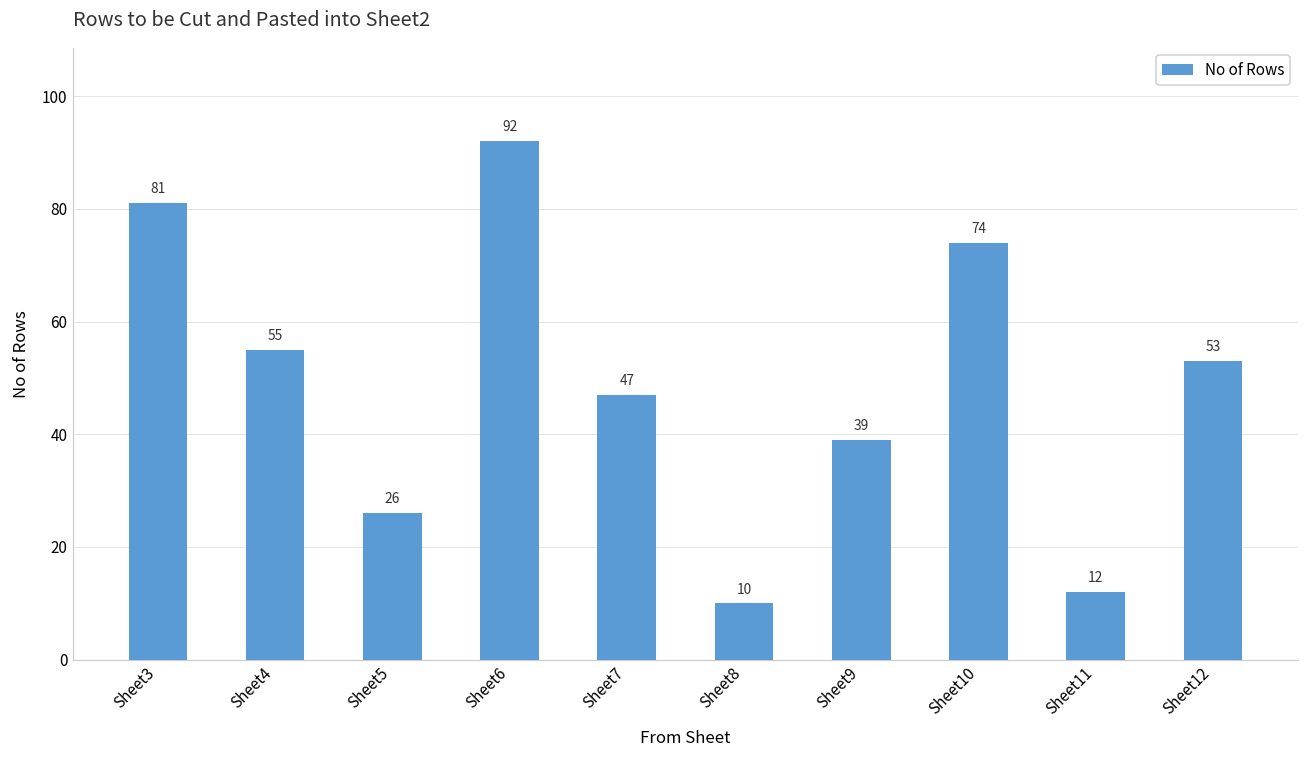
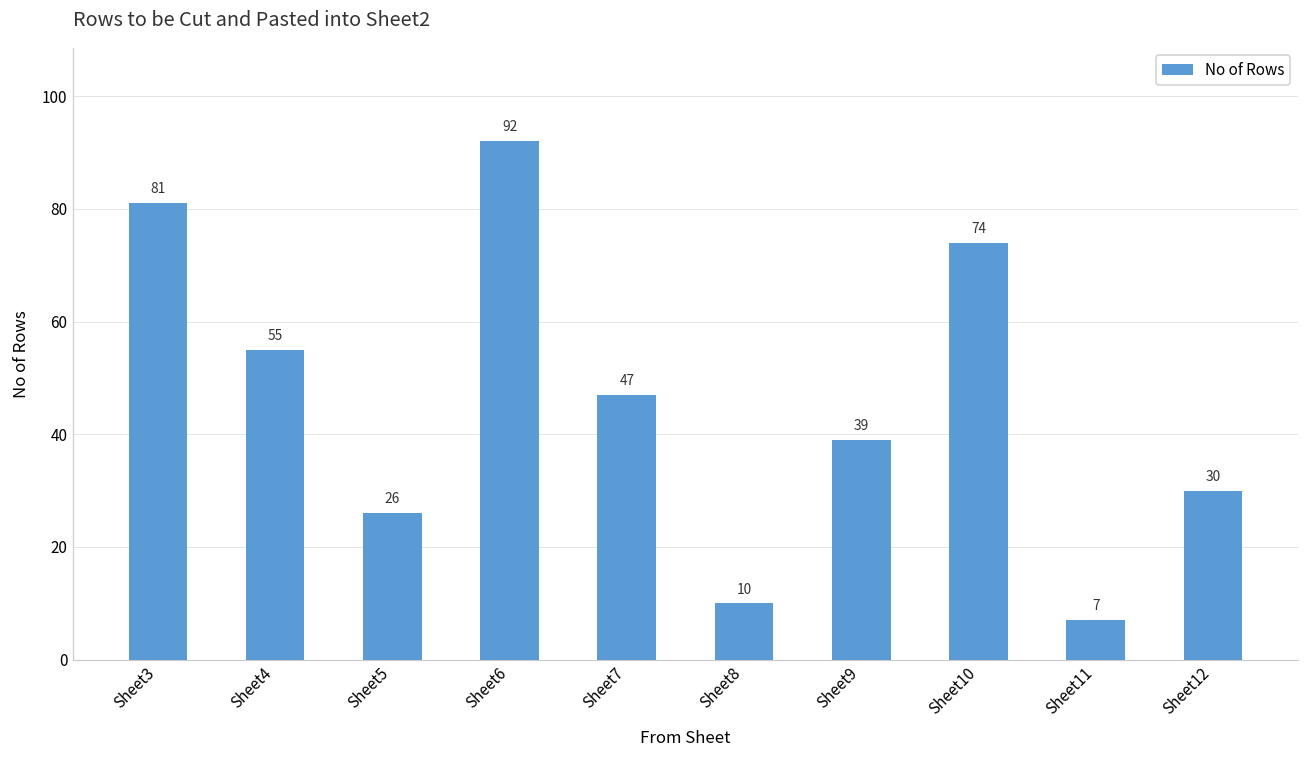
  {
    "Sheet3": 81,
    "Sheet4": 55,
    "Sheet5": 26,
    "Sheet6": 92,
    "Sheet7": 47,
    "Sheet8": 10,
    "Sheet9": 39,
    "Sheet10": 74,
-   "Sheet11": 12,
-   "Sheet12": 53
+   "Sheet11": 7,
+   "Sheet12": 30
  }
